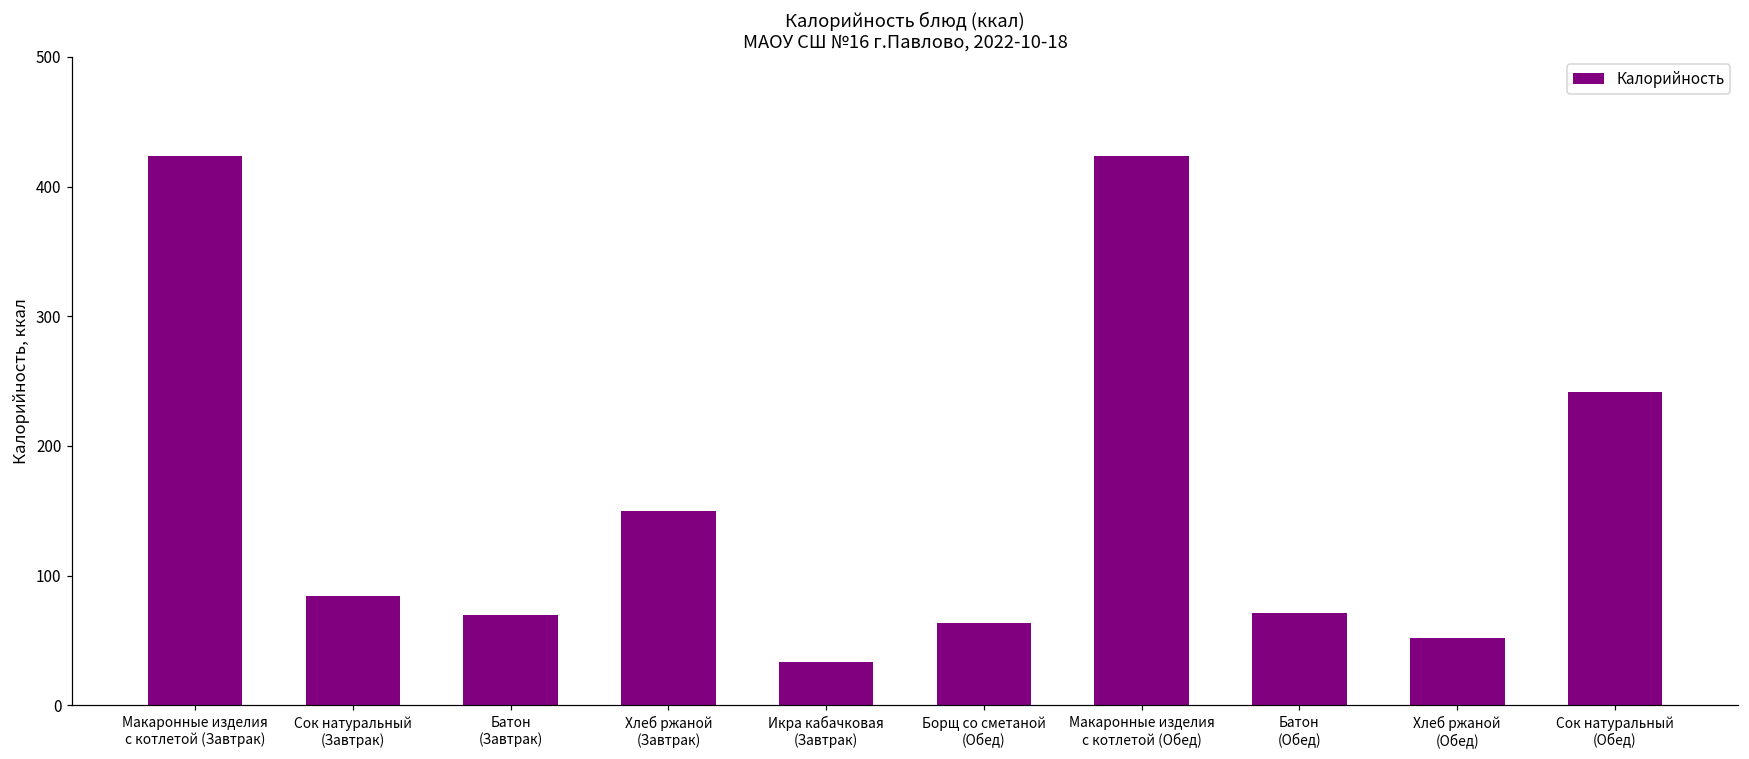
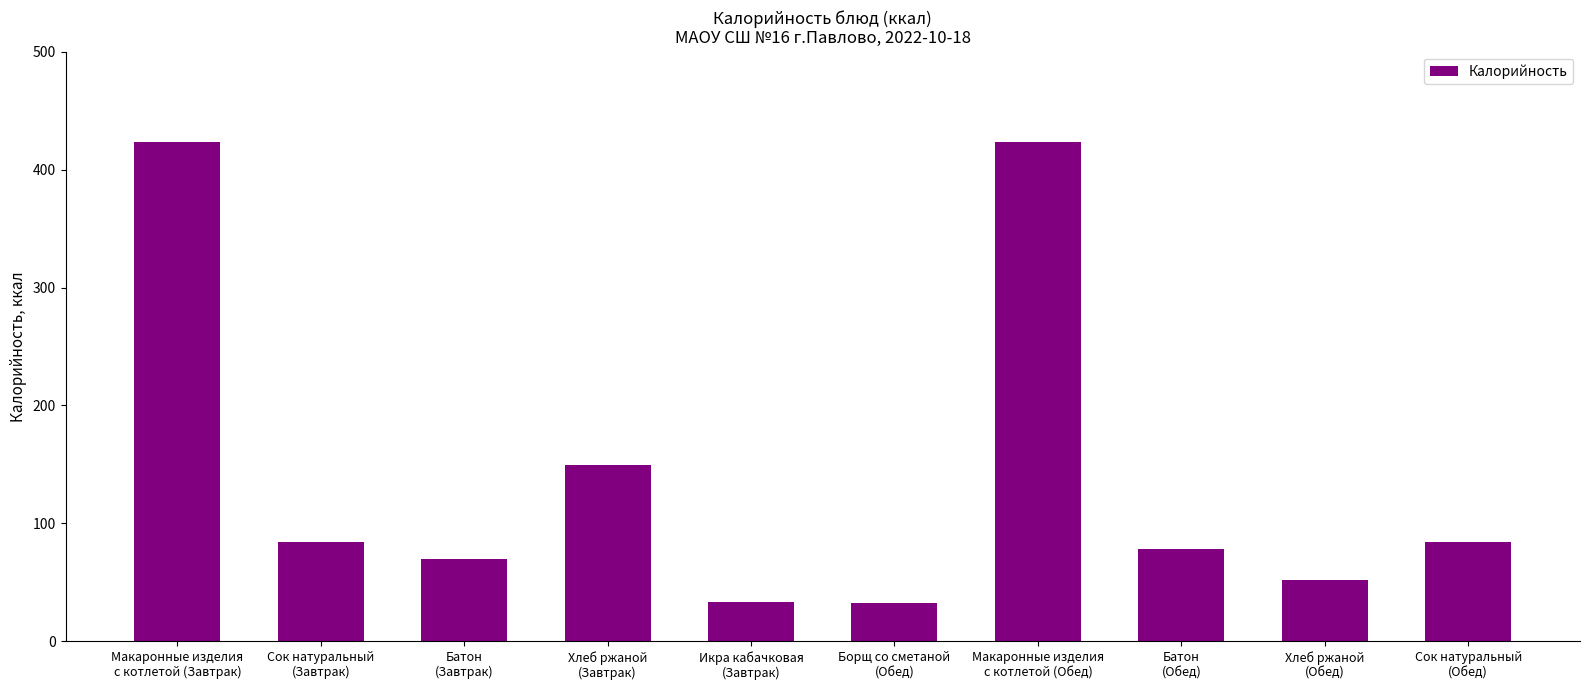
  {
    "Макаронные изделия с котлетой (Завтрак)": 424,
    "Сок натуральный (Завтрак)": 84,
    "Батон (Завтрак)": 70,
    "Хлеб ржаной (Завтрак)": 150,
    "Икра кабачковая (Завтрак)": 34,
-   "Борщ со сметаной (Обед)": 64,
+   "Борщ со сметаной (Обед)": 32,
    "Макаронные изделия с котлетой (Обед)": 424,
-   "Батон (Обед)": 71,
+   "Батон (Обед)": 79,
    "Хлеб ржаной (Обед)": 52,
-   "Сок натуральный (Обед)": 242
+   "Сок натуральный (Обед)": 84
  }
